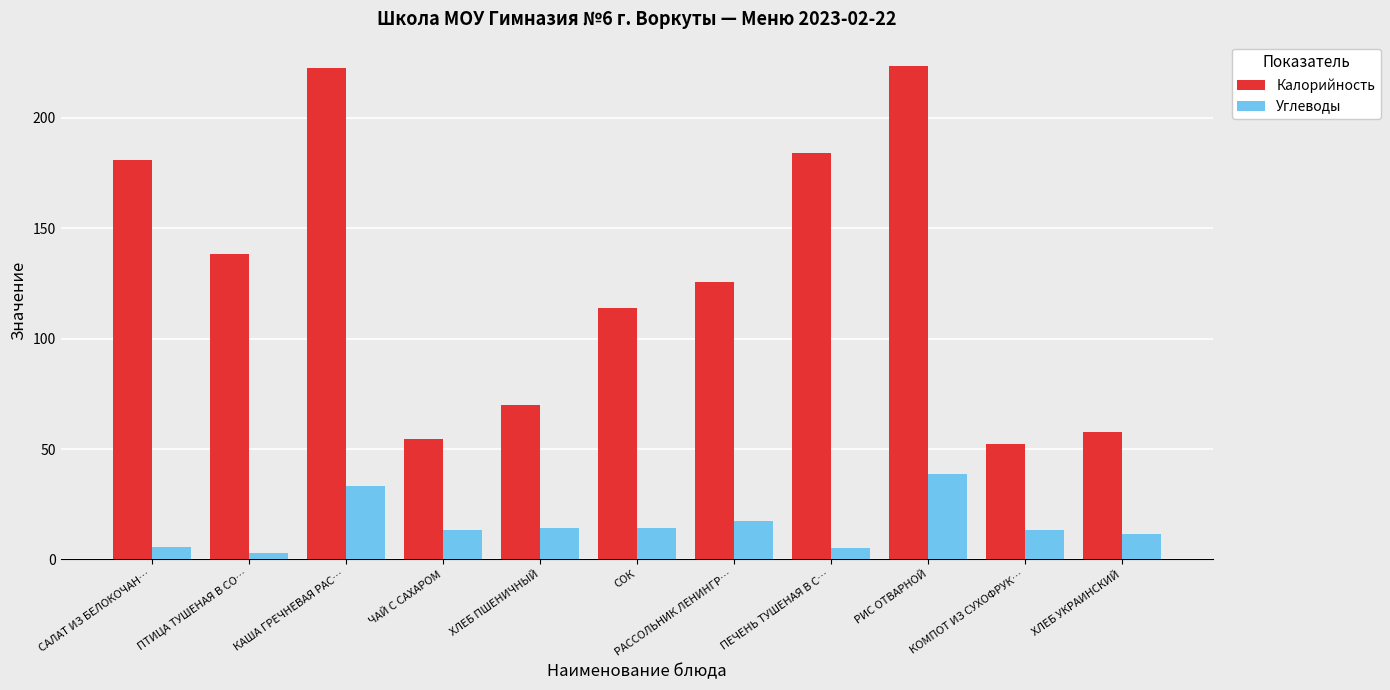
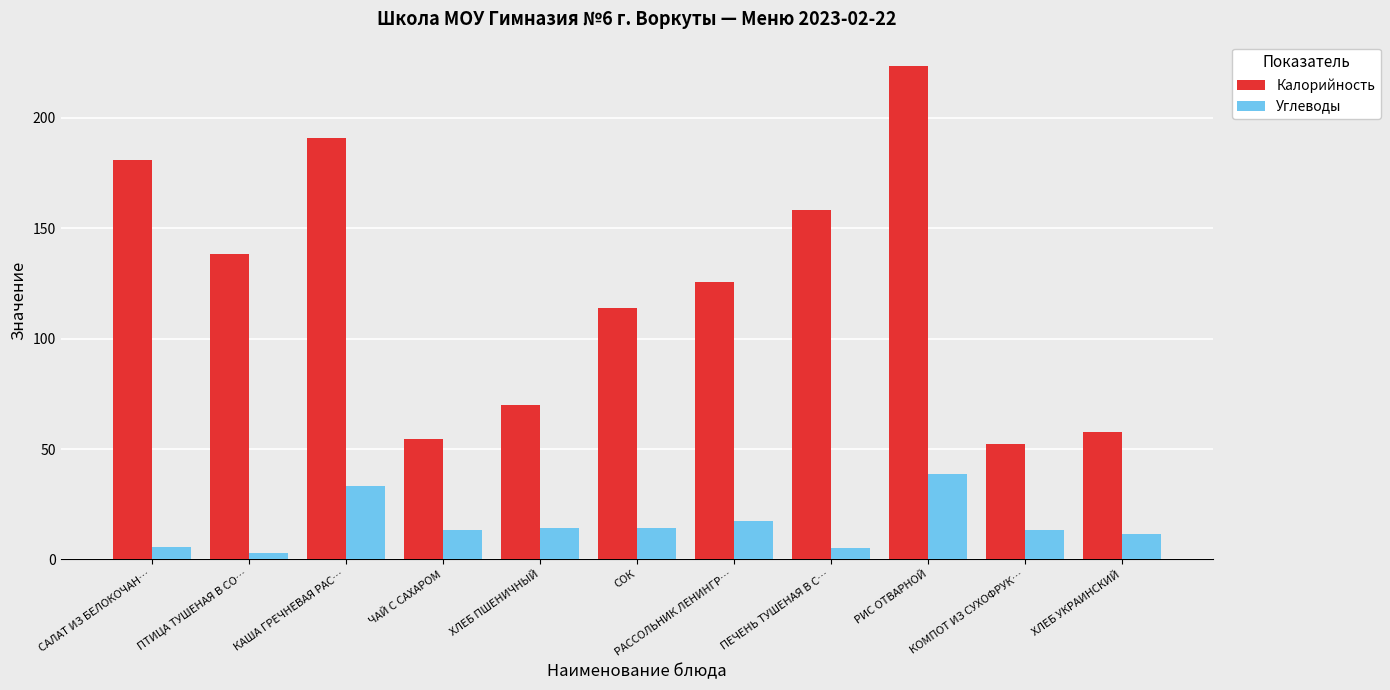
  {
    "Калорийность": {
      "САЛАТ ИЗ БЕЛОКОЧАН…": 181,
      "ПТИЦА ТУШЕНАЯ В СО…": 138,
-     "КАША ГРЕЧНЕВАЯ РАС…": 223,
+     "КАША ГРЕЧНЕВАЯ РАС…": 191,
      "ЧАЙ С САХАРОМ": 54,
      "ХЛЕБ ПШЕНИЧНЫЙ": 70,
      "СОК": 114,
      "РАССОЛЬНИК ЛЕНИНГР…": 126,
-     "ПЕЧЕНЬ ТУШЕНАЯ В С…": 184,
+     "ПЕЧЕНЬ ТУШЕНАЯ В С…": 158,
      "РИС ОТВАРНОЙ": 223,
      "КОМПОТ ИЗ СУХОФРУК…": 52,
      "ХЛЕБ УКРАИНСКИЙ": 58
    },
    "Углеводы": {
      "САЛАТ ИЗ БЕЛОКОЧАН…": 6,
      "ПТИЦА ТУШЕНАЯ В СО…": 3,
      "КАША ГРЕЧНЕВАЯ РАС…": 33,
      "ЧАЙ С САХАРОМ": 13,
      "ХЛЕБ ПШЕНИЧНЫЙ": 14,
      "СОК": 14,
      "РАССОЛЬНИК ЛЕНИНГР…": 17,
      "ПЕЧЕНЬ ТУШЕНАЯ В С…": 5,
      "РИС ОТВАРНОЙ": 39,
      "КОМПОТ ИЗ СУХОФРУК…": 13,
      "ХЛЕБ УКРАИНСКИЙ": 12
    }
  }
